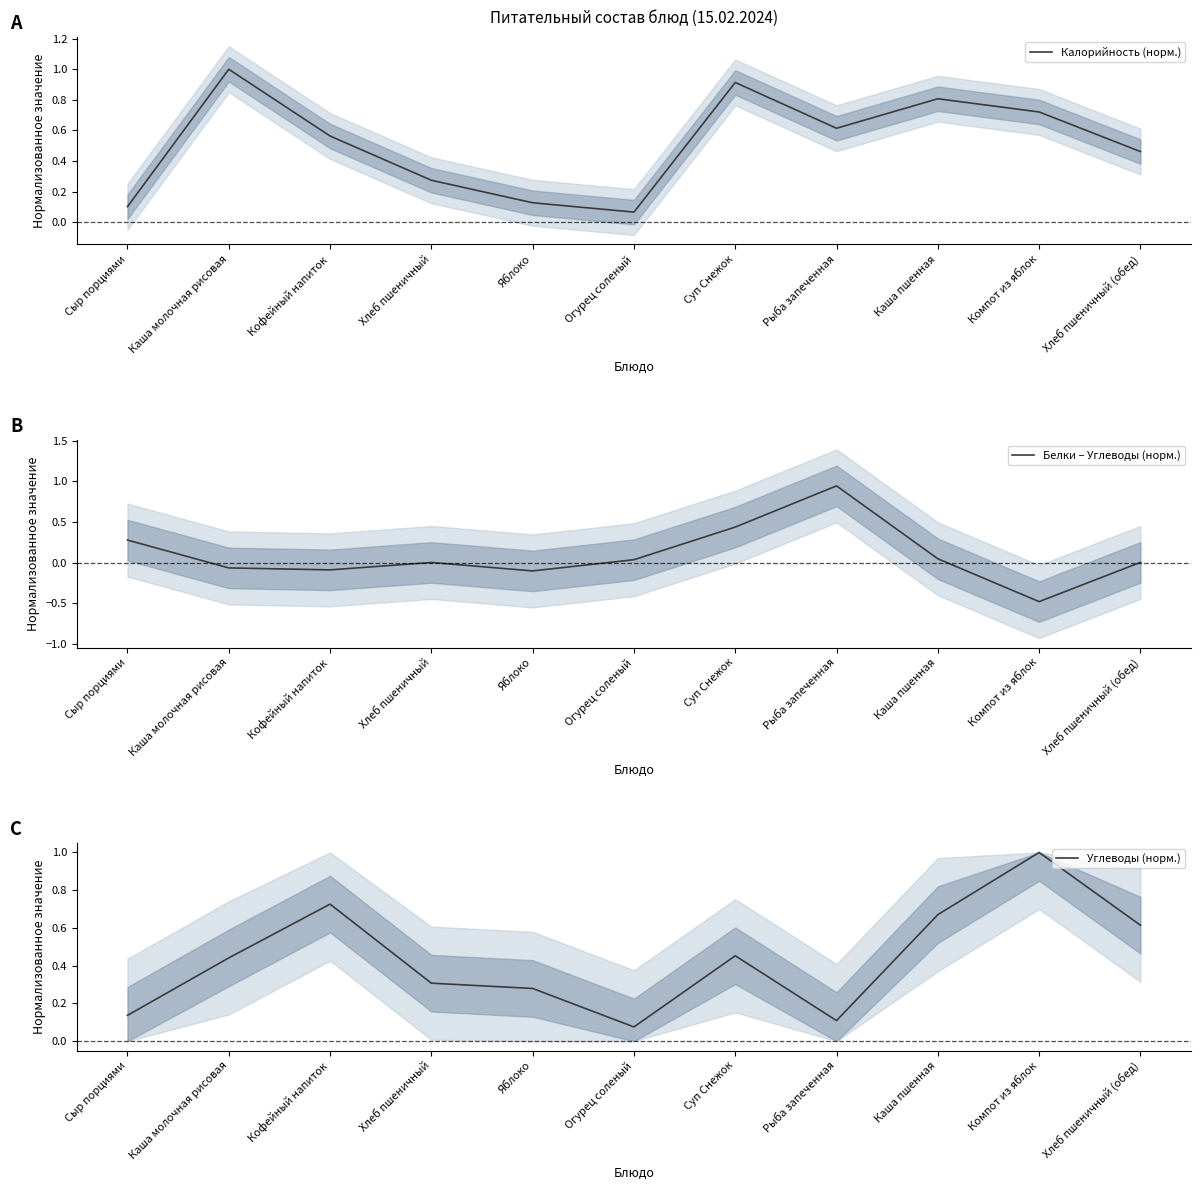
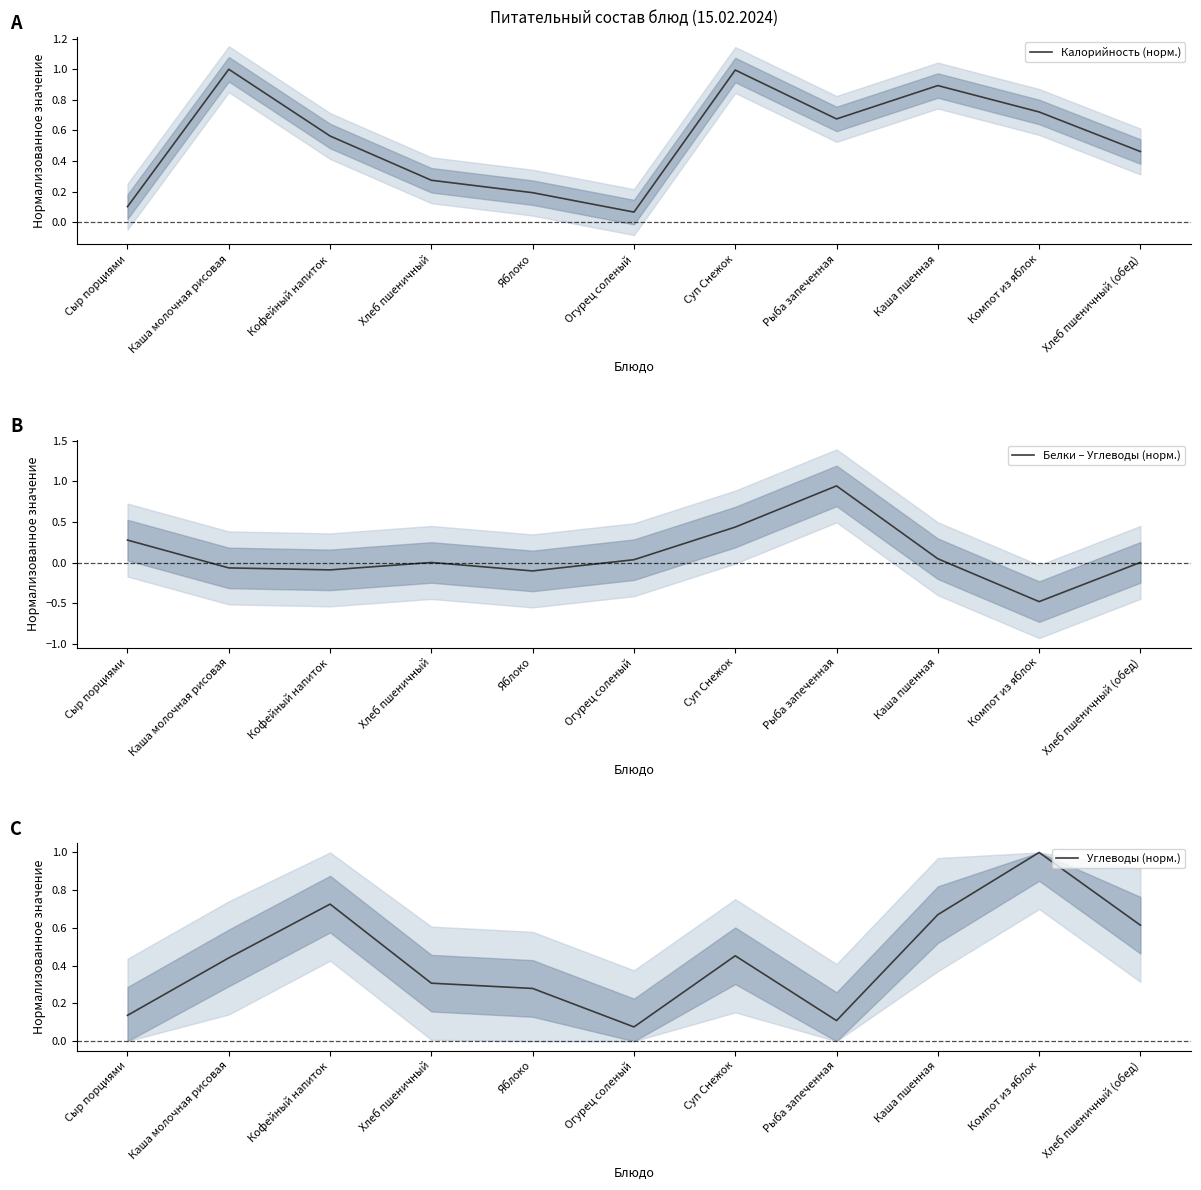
  {
    "Питательный состав блюд (15.02.2024)": {
      "Калорийность (норм.)": {
        "Сыр порциями": 0.10,
        "Каша молочная рисовая": 1.00,
        "Кофейный напиток": 0.56,
        "Хлеб пшеничный": 0.27,
-       "Яблоко": 0.13,
+       "Яблоко": 0.19,
        "Огурец соленый": 0.07,
-       "Суп Снежок": 0.91,
-       "Рыба запеченная": 0.61,
-       "Каша пшенная": 0.81,
+       "Суп Снежок": 0.99,
+       "Рыба запеченная": 0.68,
+       "Каша пшенная": 0.89,
        "Компот из яблок": 0.72,
        "Хлеб пшеничный (обед)": 0.46
      }
    }
  }
